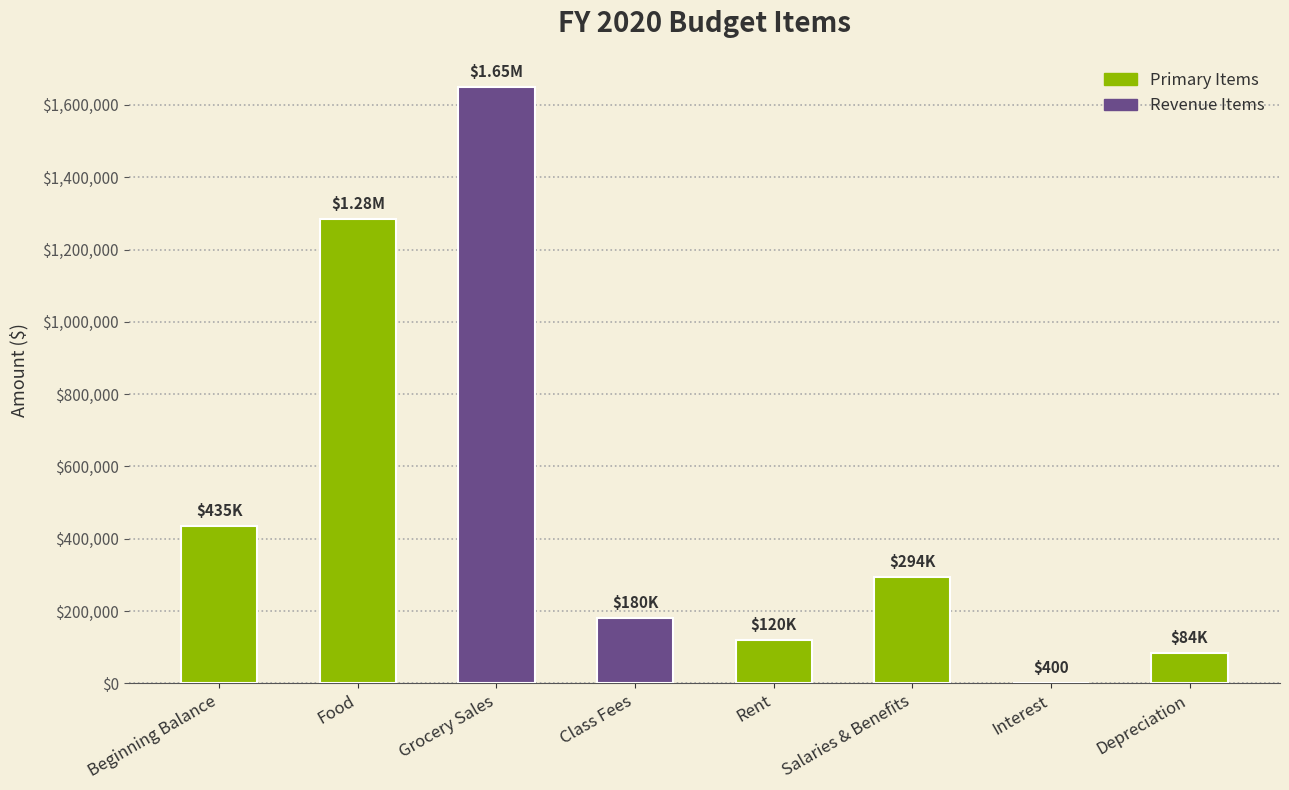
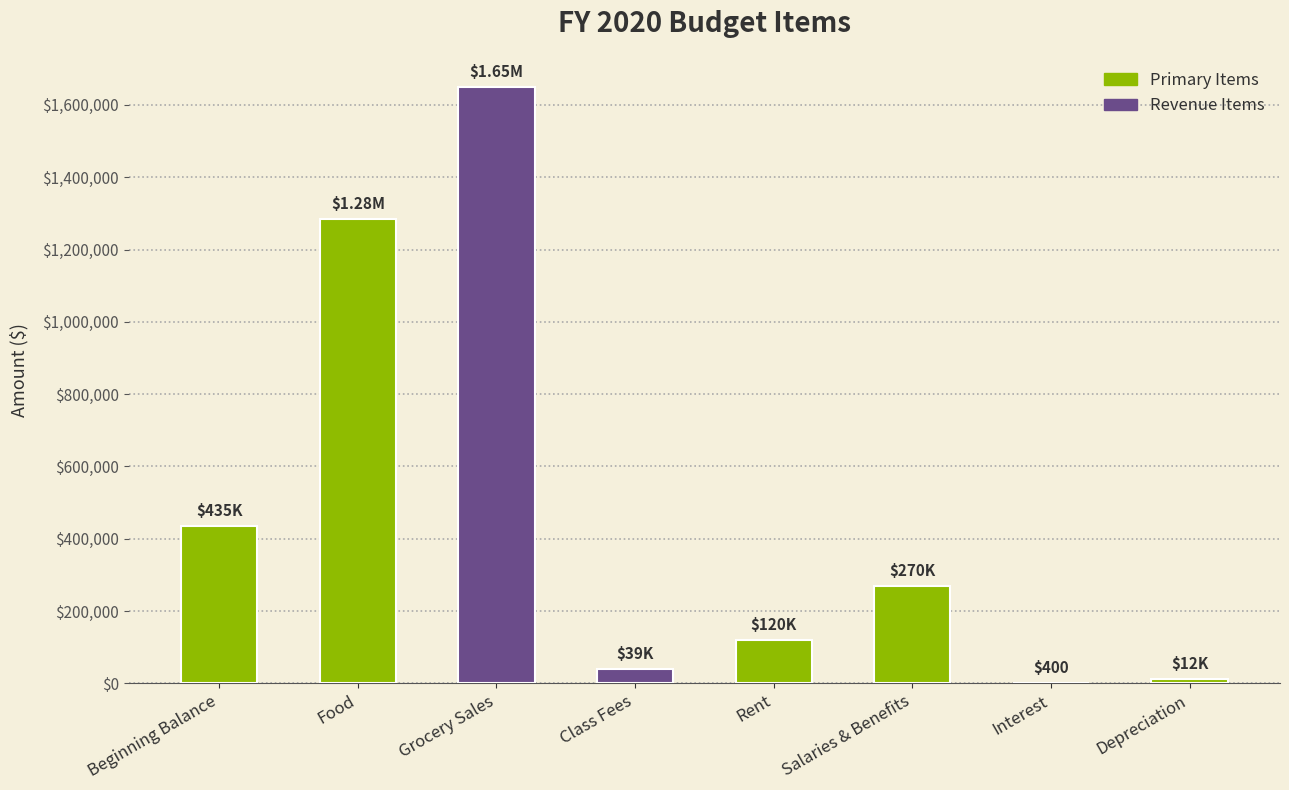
  {
    "Beginning Balance": "$435K",
    "Food": "$1.28M",
    "Grocery Sales": "$1.65M",
-   "Class Fees": "$180K",
+   "Class Fees": "$39K",
    "Rent": "$120K",
-   "Salaries & Benefits": "$294K",
+   "Salaries & Benefits": "$270K",
    "Interest": "$400",
-   "Depreciation": "$84K"
+   "Depreciation": "$12K"
  }
